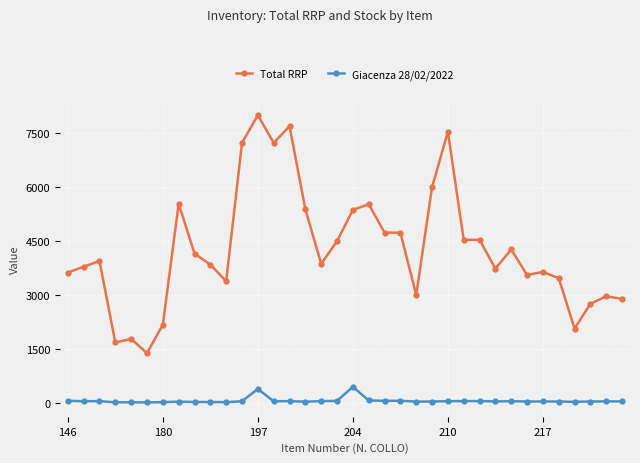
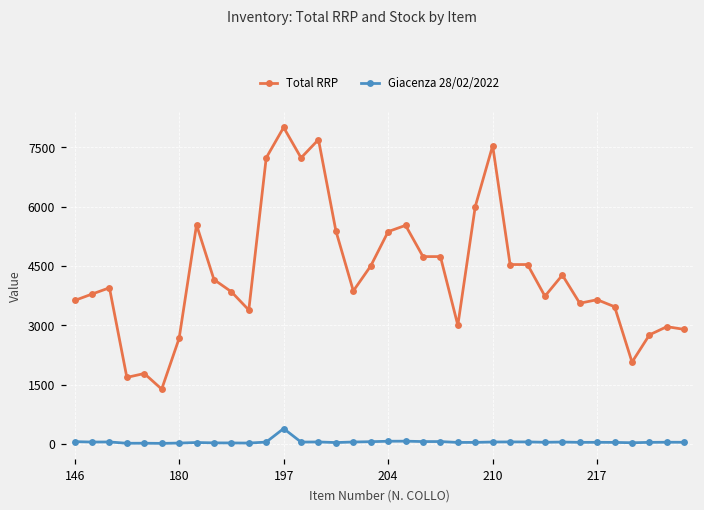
  {
    "Total RRP": {
      "146": 3600,
-     "180": 2200,
+     "180": 2700,
      "197": 8000,
      "204": 5400,
      "210": 7500,
      "217": 3600
    },
    "Giacenza 28/02/2022": {
      "146": 100,
      "180": 0,
      "197": 400,
-     "204": 400,
+     "204": 100,
      "210": 0,
      "217": 0
    }
  }
